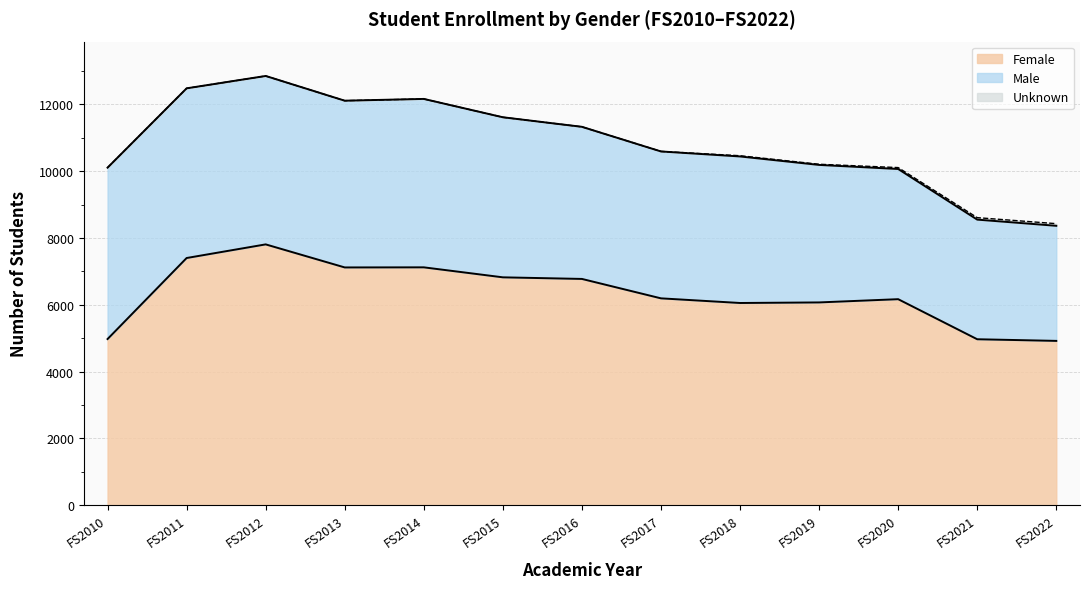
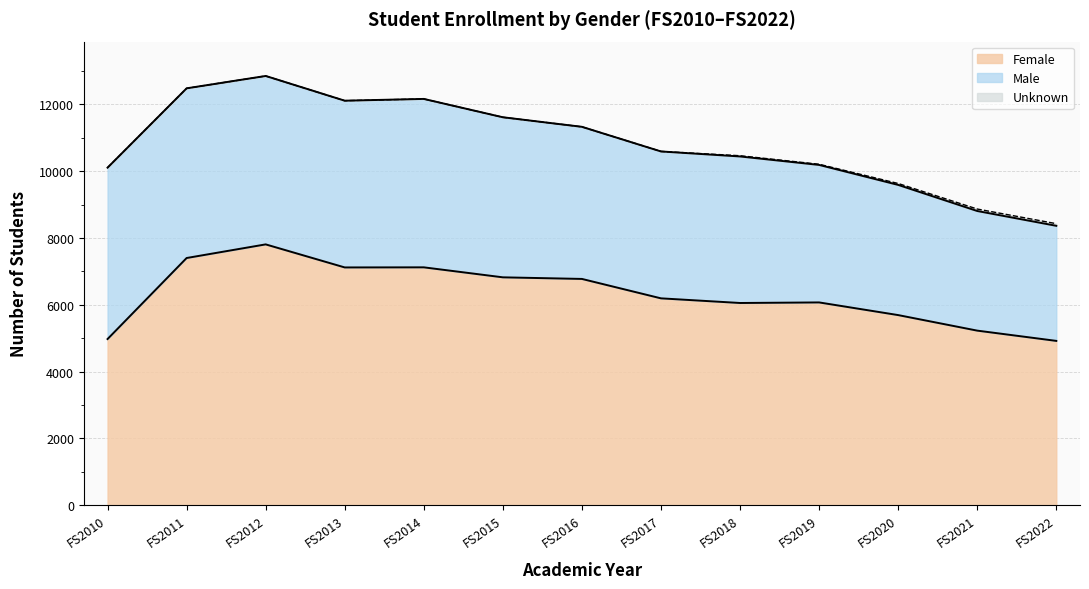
  {
    "Female": {
      "FS2010": 5000,
      "FS2011": 7400,
      "FS2012": 7800,
      "FS2013": 7100,
      "FS2014": 7100,
      "FS2015": 6800,
      "FS2016": 6800,
      "FS2017": 6200,
      "FS2018": 6100,
      "FS2019": 6100,
-     "FS2020": 6200,
-     "FS2021": 5000,
+     "FS2020": 5700,
+     "FS2021": 5200,
      "FS2022": 4900
    }
  }
